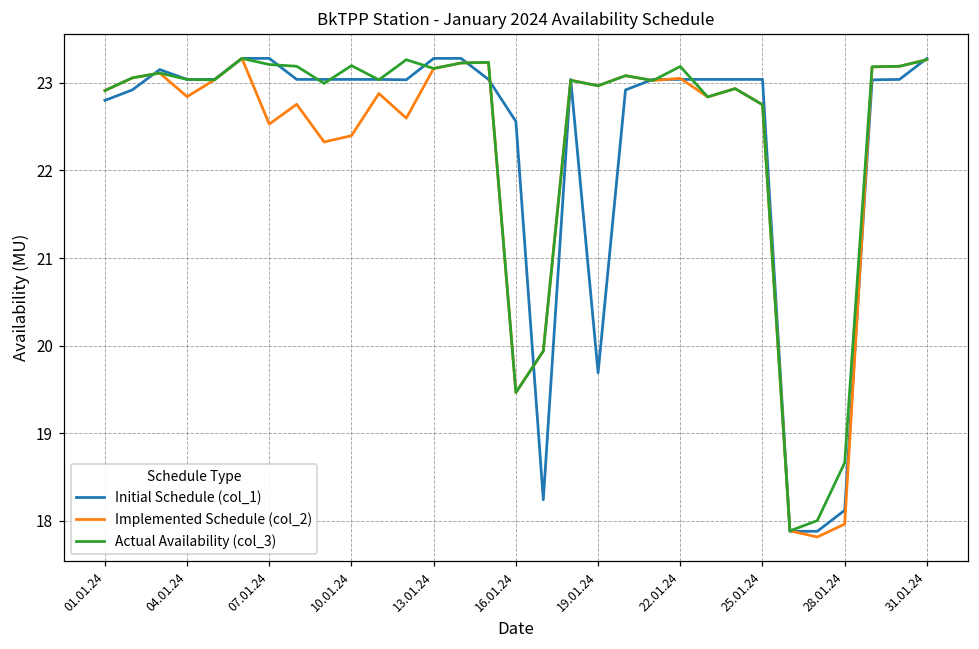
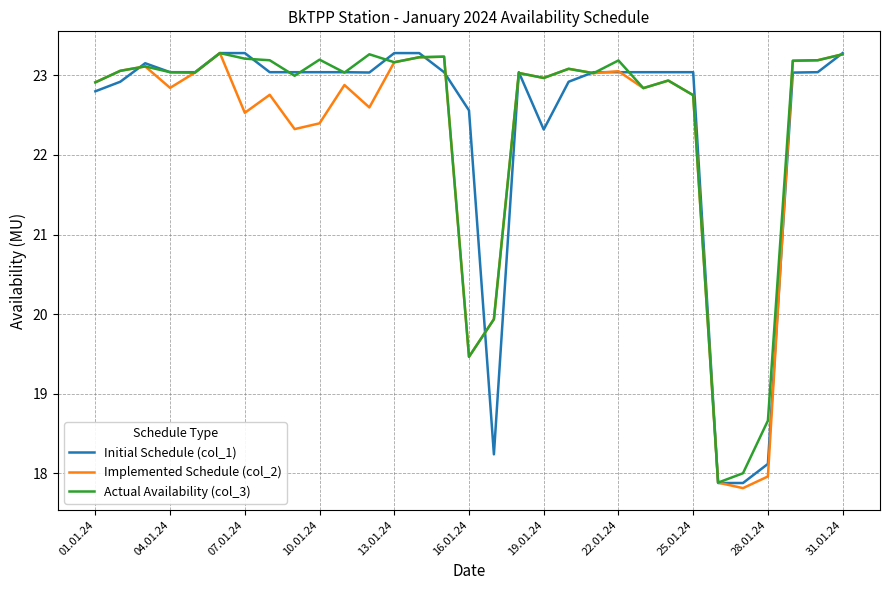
  {
    "Initial Schedule (col_1)": {
      "01.01.24": 22.8,
      "07.01.24": 23.3,
      "10.01.24": 23.0,
      "13.01.24": 23.3,
      "16.01.24": 22.6,
-     "19.01.24": 19.7,
+     "19.01.24": 22.3,
      "25.01.24": 23.0,
      "28.01.24": 18.1
    },
    "Implemented Schedule (col_2)": {
      "04.01.24": 22.8,
      "07.01.24": 22.5,
      "10.01.24": 22.4,
      "28.01.24": 18.0
    },
    "Actual Availability (col_3)": {
      "07.01.24": 23.2,
      "10.01.24": 23.2,
      "22.01.24": 23.2,
      "28.01.24": 18.7
    }
  }
